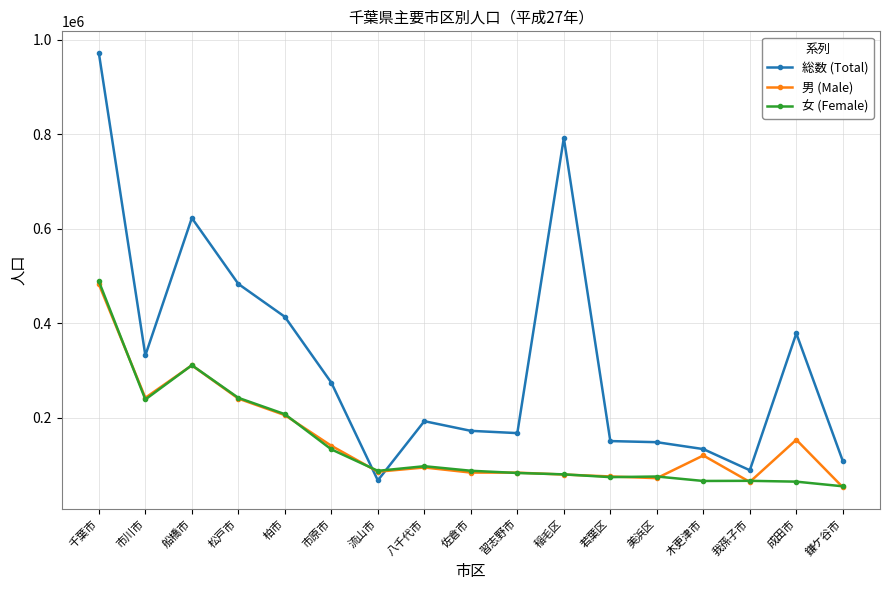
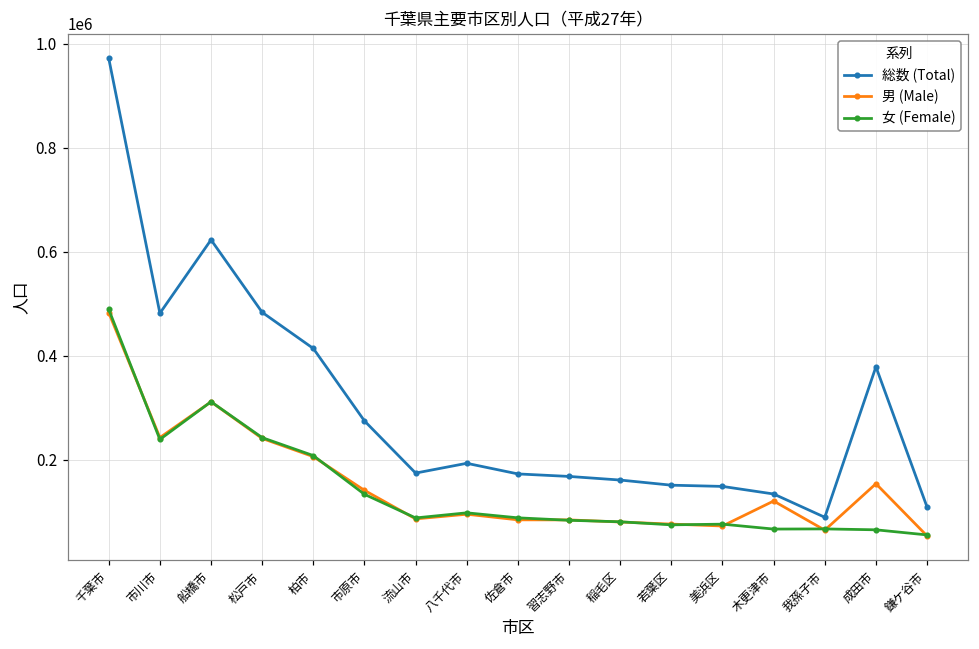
  {
    "総数 (Total)": {
      "千葉市": 970000,
-     "市川市": 330000,
+     "市川市": 480000,
      "船橋市": 620000,
      "松戸市": 480000,
      "柏市": 410000,
      "市原市": 270000,
-     "流山市": 70000,
+     "流山市": 170000,
      "八千代市": 190000,
      "佐倉市": 170000,
      "習志野市": 170000,
-     "稲毛区": 790000,
+     "稲毛区": 160000,
      "若葉区": 150000,
      "美浜区": 150000,
      "木更津市": 130000,
      "我孫子市": 90000,
      "成田市": 380000,
      "鎌ケ谷市": 110000
    },
    "男 (Male)": {
      "千葉市": 480000,
      "市原市": 140000,
      "木更津市": 120000,
      "成田市": 150000
    },
    "女 (Female)": {
      "千葉市": 490000,
      "市原市": 130000,
      "木更津市": 70000,
      "成田市": 70000
    }
  }
